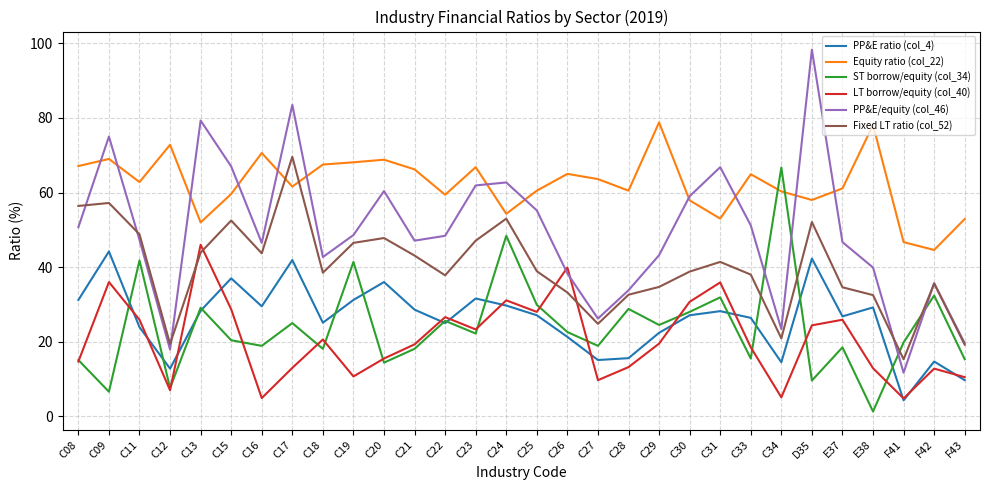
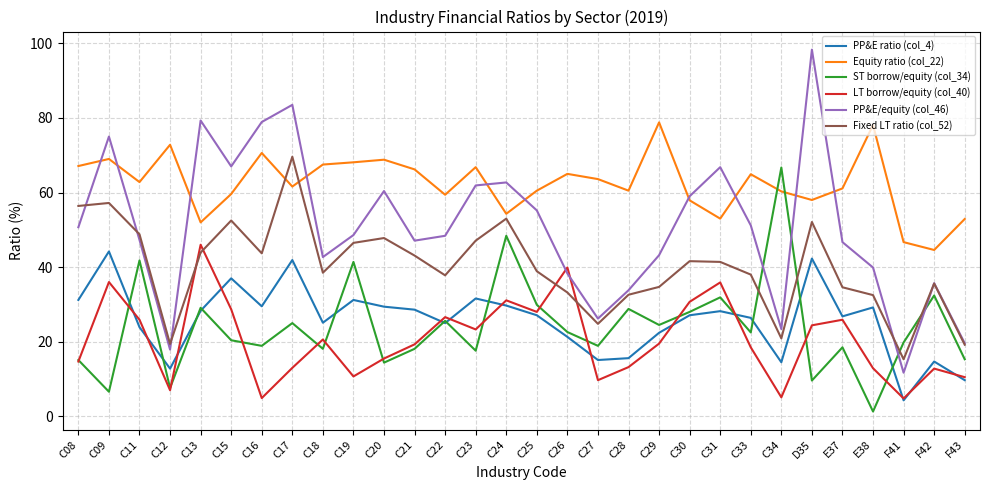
  {
    "PP&E ratio (col_4)": {
      "C08": 31,
      "C09": 44,
      "C11": 24,
      "C12": 13,
      "C13": 28,
      "C15": 37,
      "C16": 30,
      "C17": 42,
      "C18": 25,
      "C19": 31,
-     "C20": 36,
+     "C20": 29,
      "C21": 29,
      "C23": 32,
      "C24": 30,
      "C25": 27,
      "C26": 21,
      "C27": 15,
      "C28": 16,
      "C29": 22,
      "C30": 27,
      "C31": 28,
      "C33": 26,
      "C34": 15,
      "D35": 42,
      "E37": 27,
      "E38": 29,
      "F42": 15,
      "F43": 10
    },
    "Equity ratio (col_22)": {
      "C08": 67,
      "C09": 69,
      "C11": 63,
      "C12": 73,
      "C13": 52,
      "C15": 60,
      "C16": 71,
      "C17": 62,
      "C18": 68,
      "C19": 68,
      "C20": 69,
      "C21": 66,
      "C22": 59,
      "C23": 67,
      "C24": 54,
      "C25": 61,
      "C26": 65,
      "C27": 64,
      "C28": 61,
      "C29": 79,
      "C30": 58,
      "C31": 53,
      "C33": 65,
      "C34": 60,
      "D35": 58,
      "E37": 61,
      "F41": 47,
      "F42": 45,
      "F43": 53
    },
    "ST borrow/equity (col_34)": {
      "C09": 7,
      "C11": 42,
      "C13": 29,
      "C15": 20,
      "C16": 19,
      "C17": 25,
      "C18": 18,
      "C19": 41,
      "C20": 14,
      "C21": 18,
-     "C23": 22,
+     "C23": 18,
      "C24": 48,
      "C25": 30,
      "C26": 23,
      "C27": 19,
      "C28": 29,
      "C29": 25,
      "C30": 28,
      "C31": 32,
-     "C33": 16,
+     "C33": 23,
      "C34": 67,
      "D35": 10,
      "E37": 19,
      "E38": 1,
      "F41": 20,
      "F42": 32,
      "F43": 15
    },
    "LT borrow/equity (col_40)": {
      "C09": 36,
      "C11": 26,
      "C13": 46,
      "C15": 29,
      "C16": 5,
      "C17": 13,
      "C18": 21,
      "C19": 11,
      "C20": 16,
      "C21": 19,
      "C22": 27,
      "C23": 23,
      "C24": 31,
      "C25": 28,
      "C26": 40,
      "C27": 10,
      "C28": 13,
      "C29": 20,
      "C30": 31,
      "C31": 36,
      "C33": 19,
      "C34": 5,
      "D35": 24,
      "E37": 26,
      "E38": 13,
      "F42": 13,
      "F43": 11
    },
    "PP&E/equity (col_46)": {
      "C08": 51,
      "C09": 75,
      "C11": 47,
      "C12": 18,
      "C13": 79,
      "C15": 67,
-     "C16": 47,
+     "C16": 79,
      "C17": 84,
      "C18": 43,
      "C19": 49,
      "C20": 60,
      "C21": 47,
      "C22": 48,
      "C23": 62,
      "C24": 63,
      "C25": 55,
      "C26": 38,
      "C27": 26,
      "C28": 34,
      "C29": 43,
      "C30": 59,
      "C31": 67,
      "C33": 51,
      "C34": 23,
      "D35": 98,
      "E37": 47,
      "E38": 40,
      "F41": 12
    },
    "Fixed LT ratio (col_52)": {
      "C08": 56,
      "C09": 57,
      "C11": 49,
      "C12": 19,
      "C13": 44,
      "C15": 53,
      "C16": 44,
      "C17": 70,
      "C18": 39,
      "C19": 47,
      "C20": 48,
      "C21": 43,
      "C22": 38,
      "C23": 47,
      "C24": 53,
      "C25": 39,
      "C26": 33,
      "C27": 25,
      "C28": 33,
      "C29": 35,
-     "C30": 39,
+     "C30": 42,
      "C31": 41,
      "C33": 38,
      "C34": 21,
      "D35": 52,
      "E37": 35,
      "E38": 33,
      "F41": 15
    }
  }
